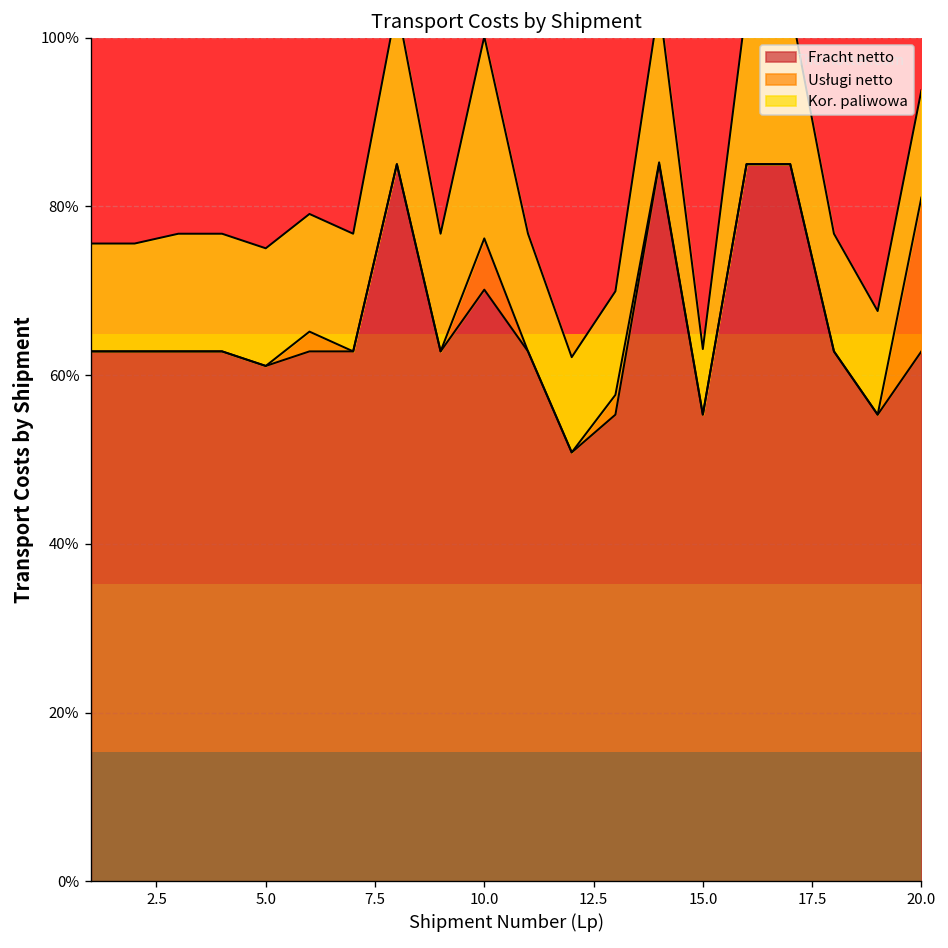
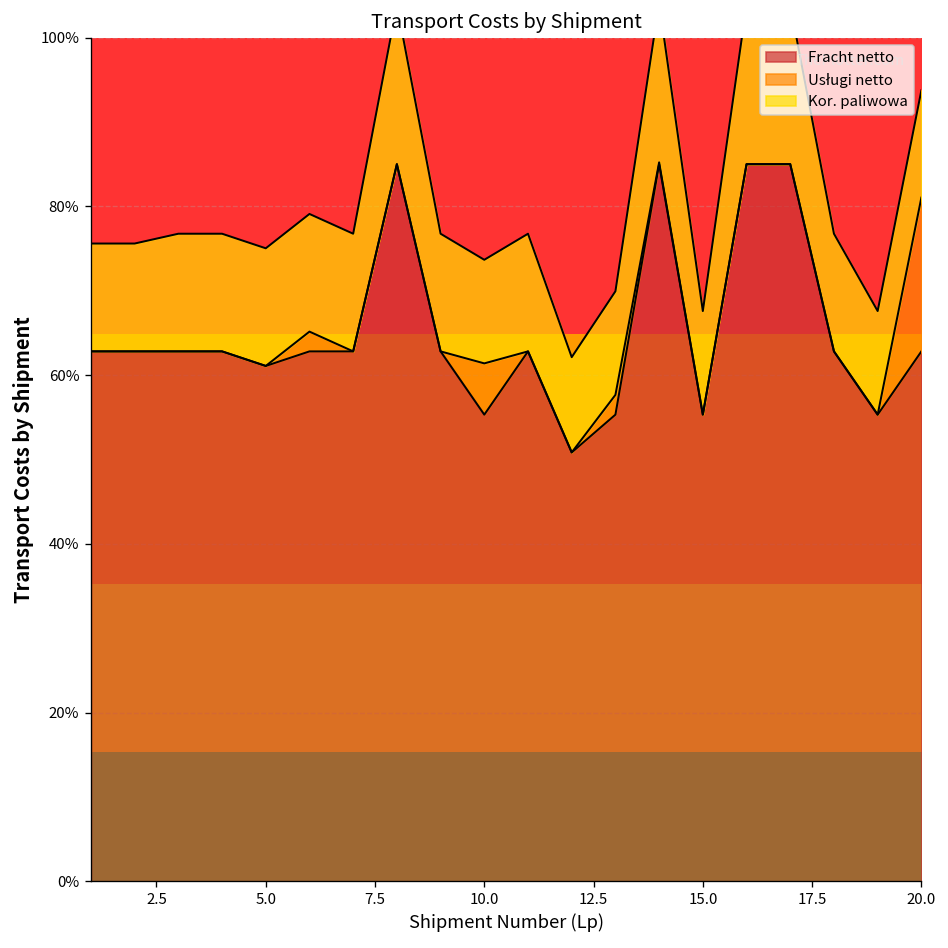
  {
    "Fracht netto": {
-     "10.0": "70%",
+     "10.0": "55%",
      "20.0": "63%"
    },
    "Usługi netto": {
      "10.0": "6%",
      "20.0": "18%"
    },
    "Kor. paliwowa": {
      "5.0": "14%",
-     "10.0": "24%",
-     "15.0": "8%",
+     "10.0": "12%",
+     "15.0": "12%",
      "20.0": "13%"
    }
  }
